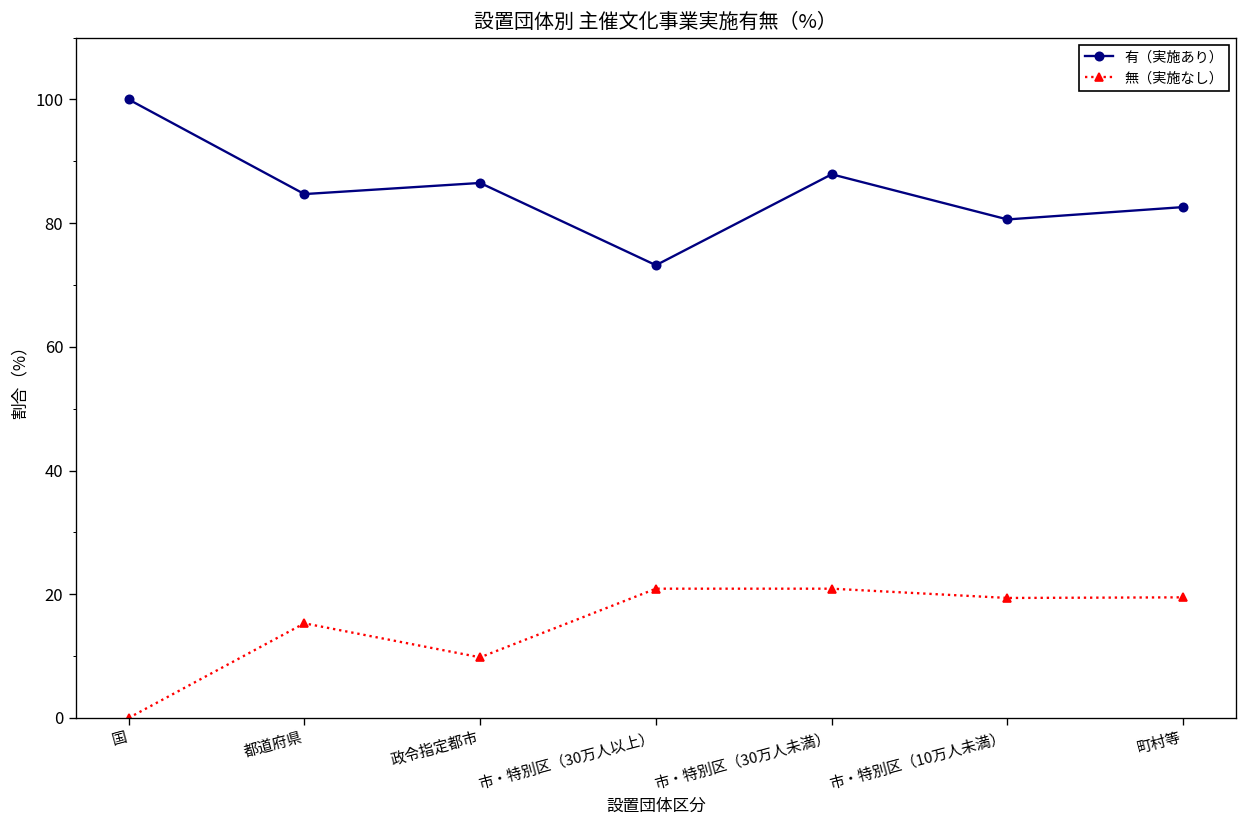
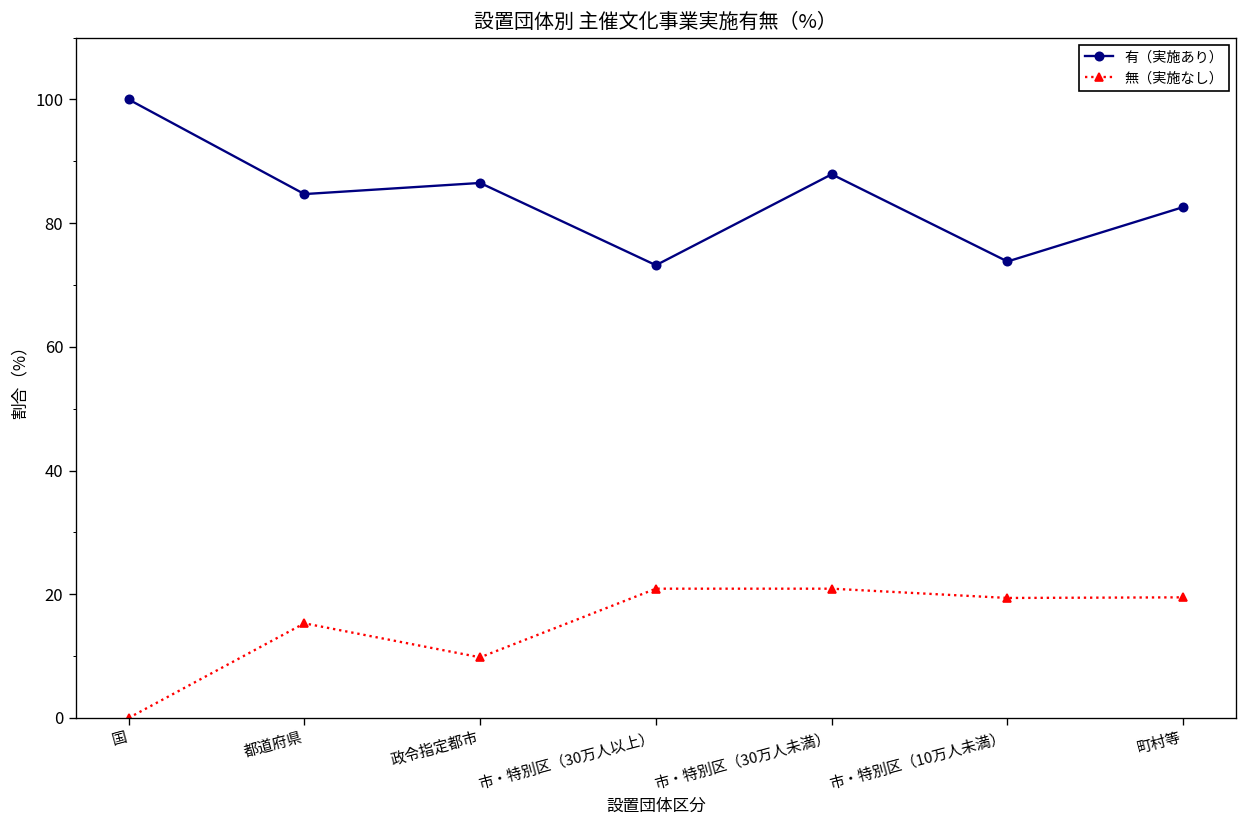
  {
    "有（実施あり）": {
      "国": 100,
      "都道府県": 85,
      "政令指定都市": 87,
      "市・特別区（30万人以上）": 73,
      "市・特別区（30万人未満）": 88,
-     "市・特別区（10万人未満）": 81,
+     "市・特別区（10万人未満）": 74,
      "町村等": 83
    },
    "無（実施なし）": {
      "国": 0,
      "都道府県": 15,
      "政令指定都市": 10,
      "市・特別区（30万人以上）": 21,
      "市・特別区（30万人未満）": 21,
      "市・特別区（10万人未満）": 19,
      "町村等": 20
    }
  }
